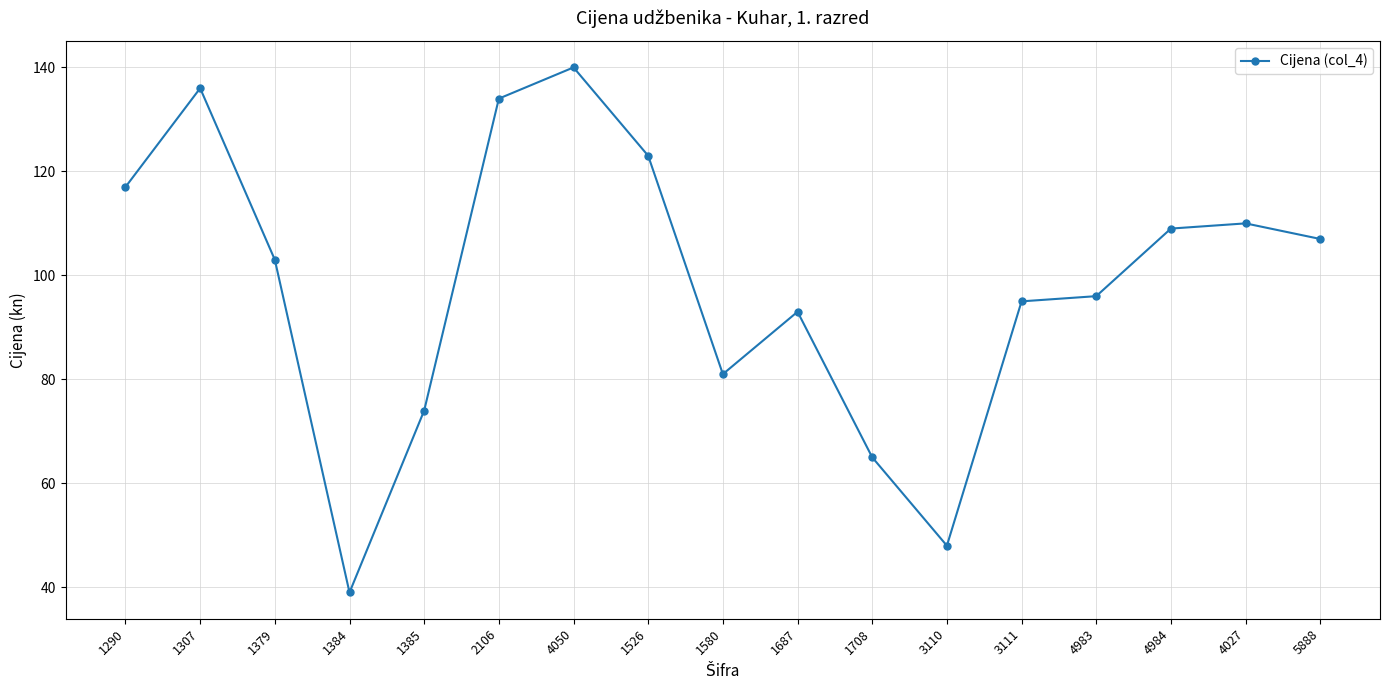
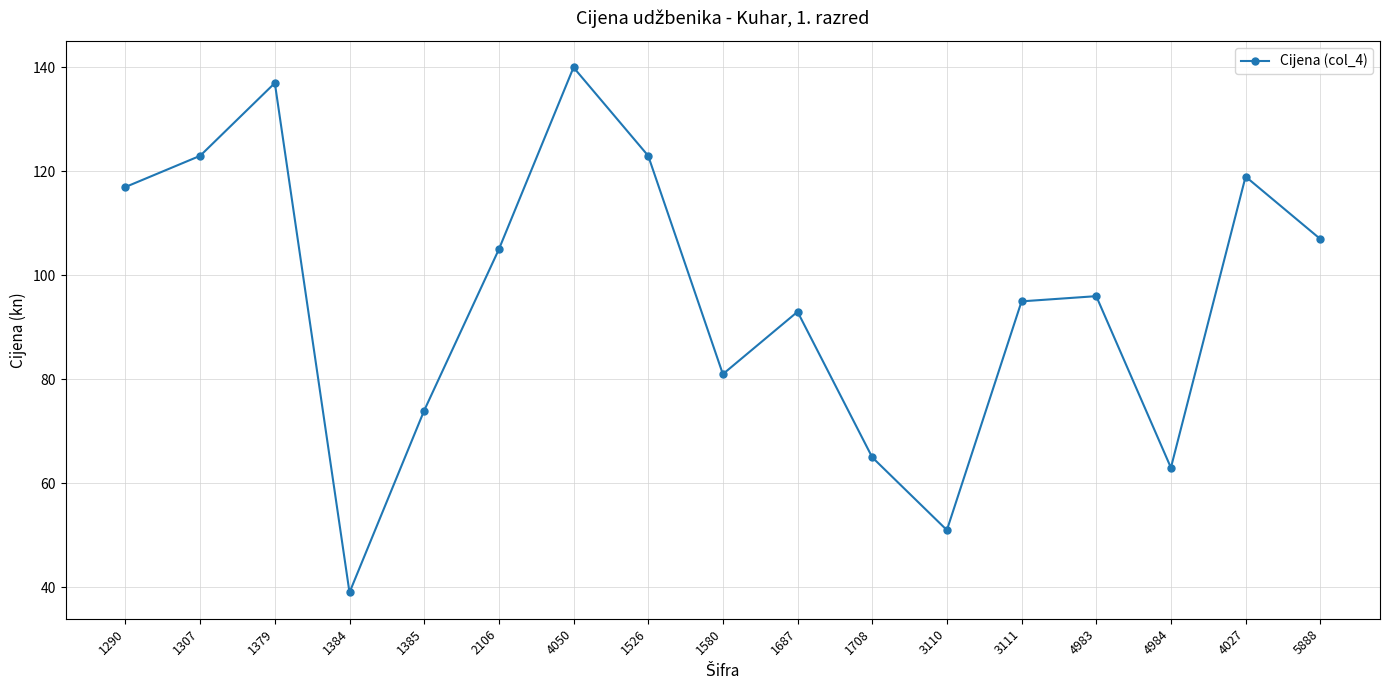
  {
    "1290": 117,
-   "1307": 136,
-   "1379": 103,
+   "1307": 123,
+   "1379": 137,
    "1384": 39,
    "1385": 74,
-   "2106": 134,
+   "2106": 105,
    "4050": 140,
    "1526": 123,
    "1580": 81,
    "1687": 93,
    "1708": 65,
-   "3110": 48,
+   "3110": 51,
    "3111": 95,
    "4983": 96,
-   "4984": 109,
-   "4027": 110,
+   "4984": 63,
+   "4027": 119,
    "5888": 107
  }
